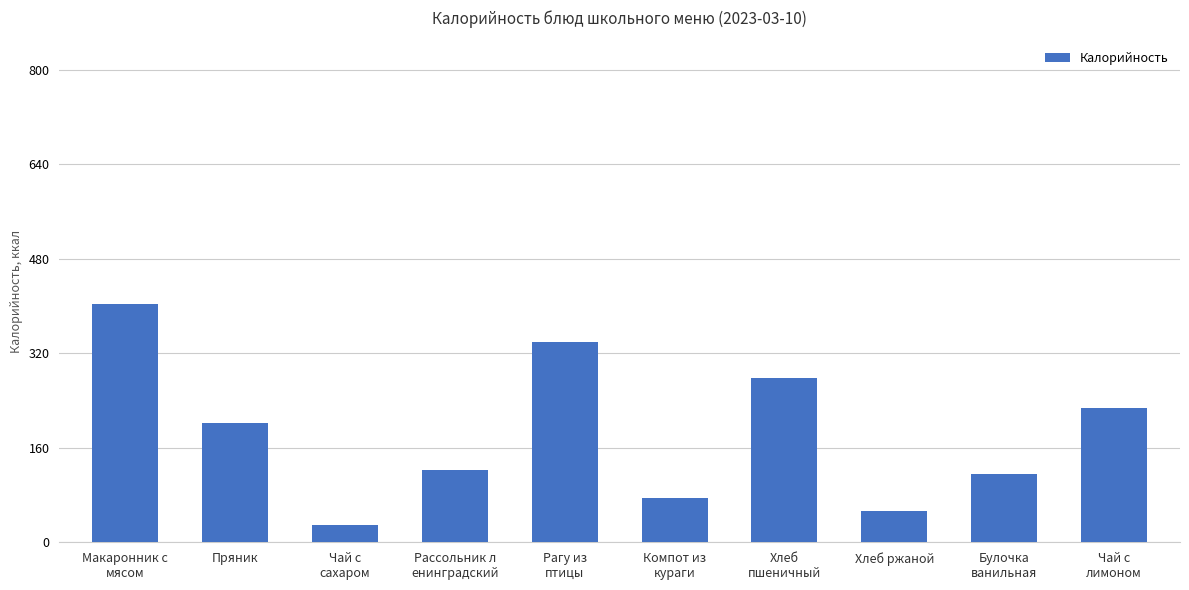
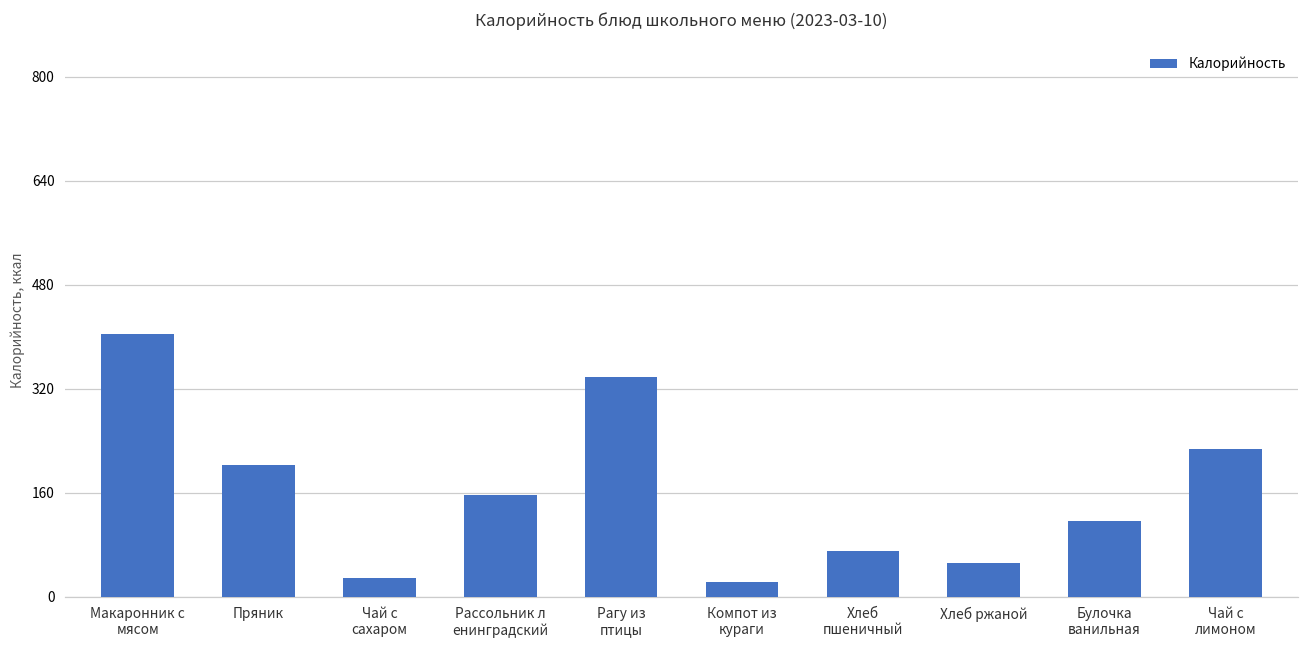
  {
    "Макаронник с мясом": 400,
    "Пряник": 200,
    "Чай с сахаром": 30,
-   "Рассольник л енинградский": 120,
+   "Рассольник л енинградский": 160,
    "Рагу из птицы": 340,
-   "Компот из кураги": 80,
-   "Хлеб пшеничный": 280,
+   "Компот из кураги": 20,
+   "Хлеб пшеничный": 70,
    "Хлеб ржаной": 50,
    "Булочка ванильная": 120,
    "Чай с лимоном": 230
  }
